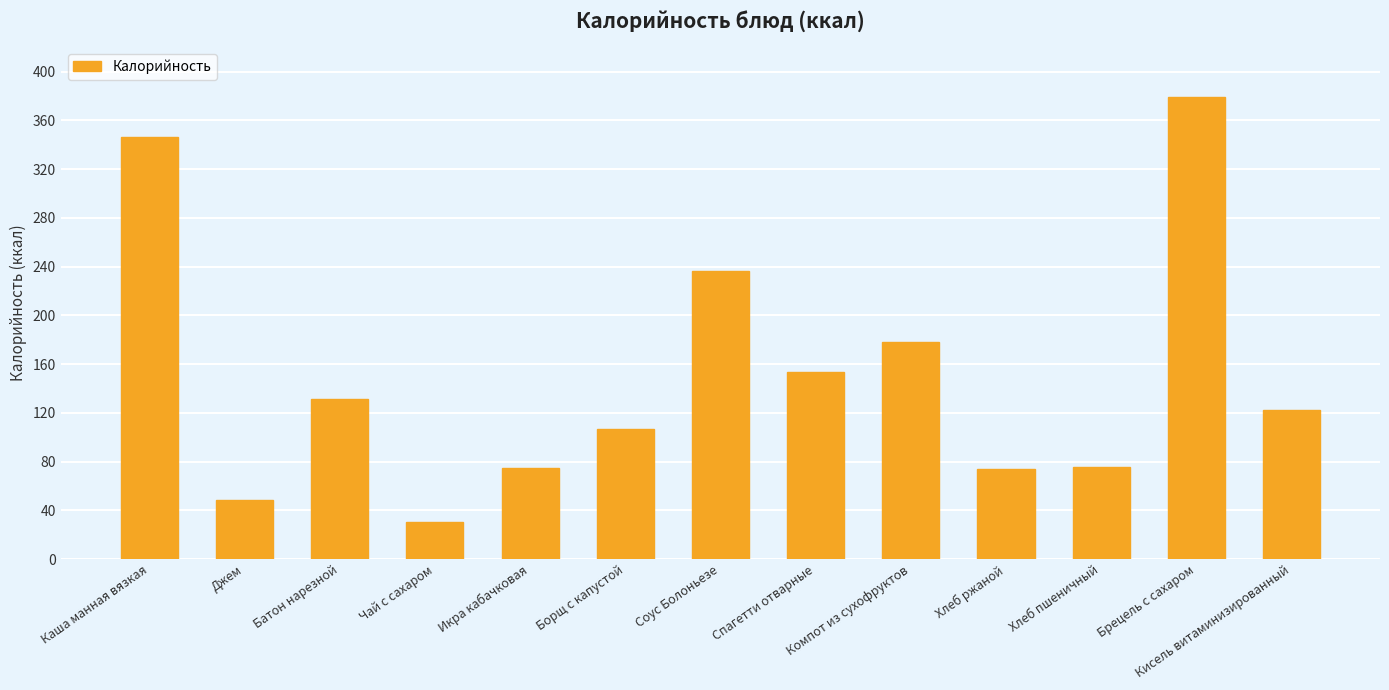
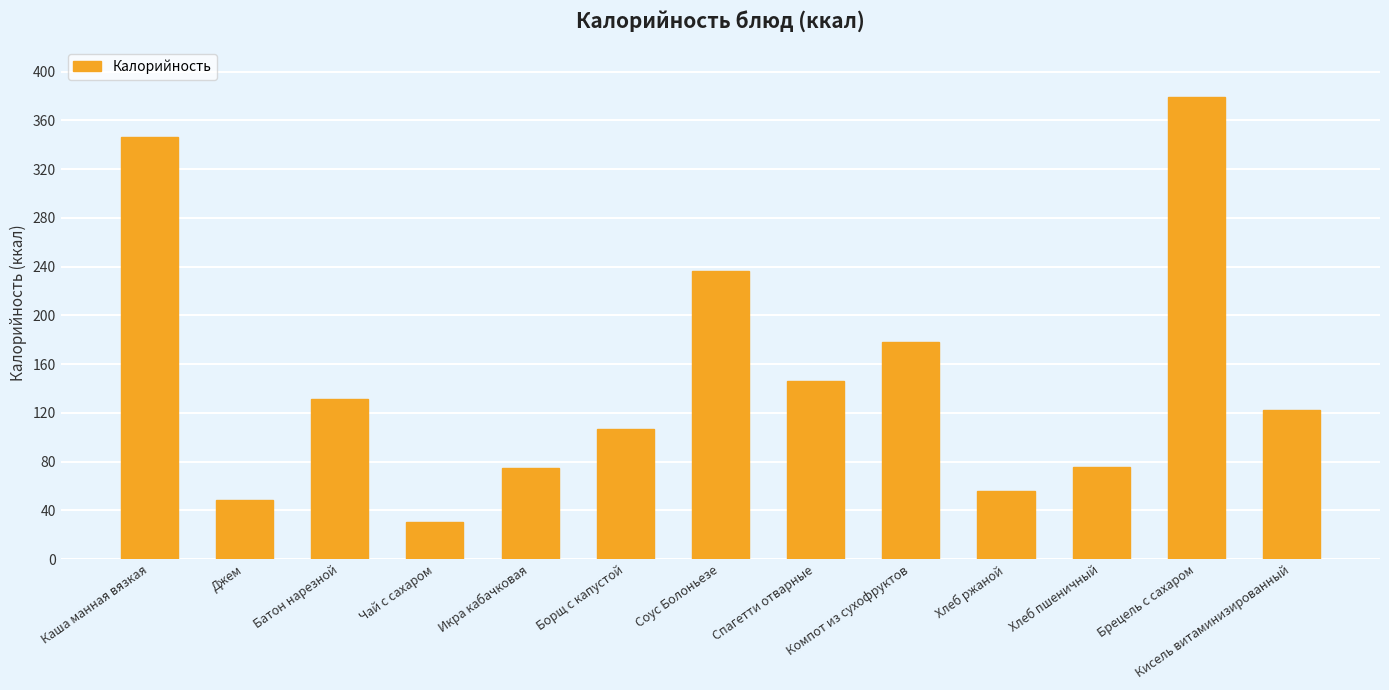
  {
    "Каша манная вязкая": 347,
    "Джем": 48,
    "Батон нарезной": 131,
    "Чай с сахаром": 30,
    "Икра кабачковая": 74,
    "Борщ с капустой": 107,
    "Соус Болоньезе": 236,
-   "Спагетти отварные": 153,
+   "Спагетти отварные": 146,
    "Компот из сухофруктов": 178,
-   "Хлеб ржаной": 74,
+   "Хлеб ржаной": 56,
    "Хлеб пшеничный": 76,
    "Брецель с сахаром": 379,
    "Кисель витаминизированный": 122
  }
